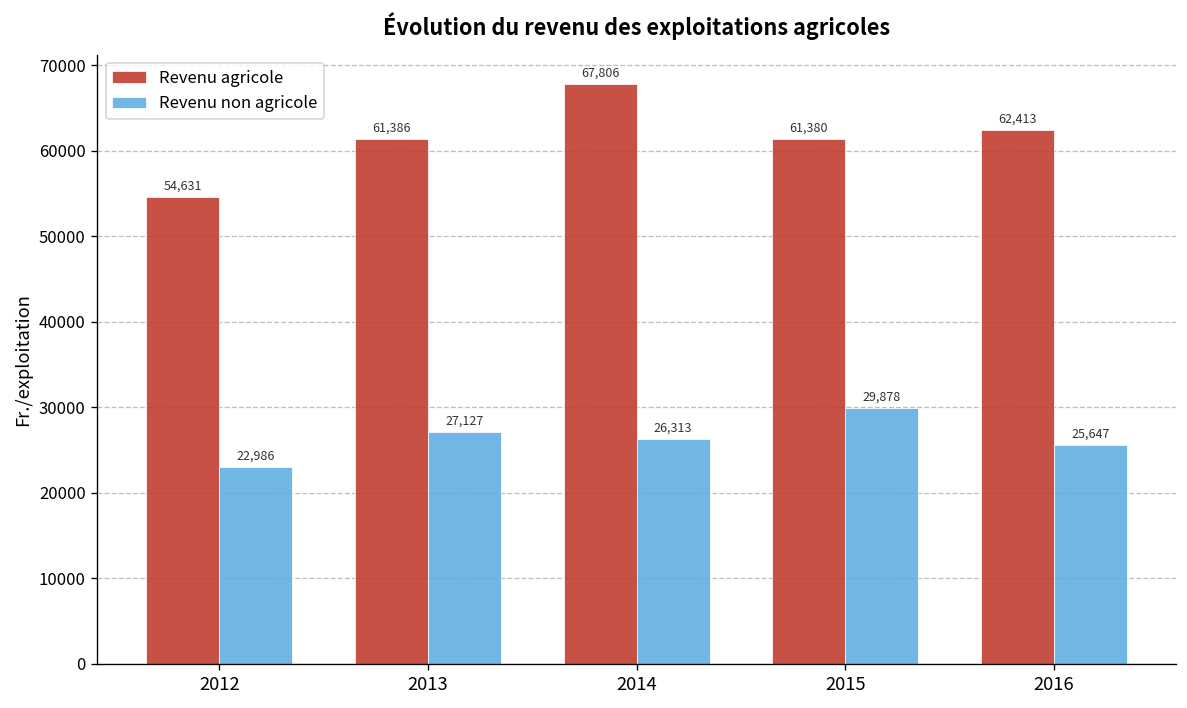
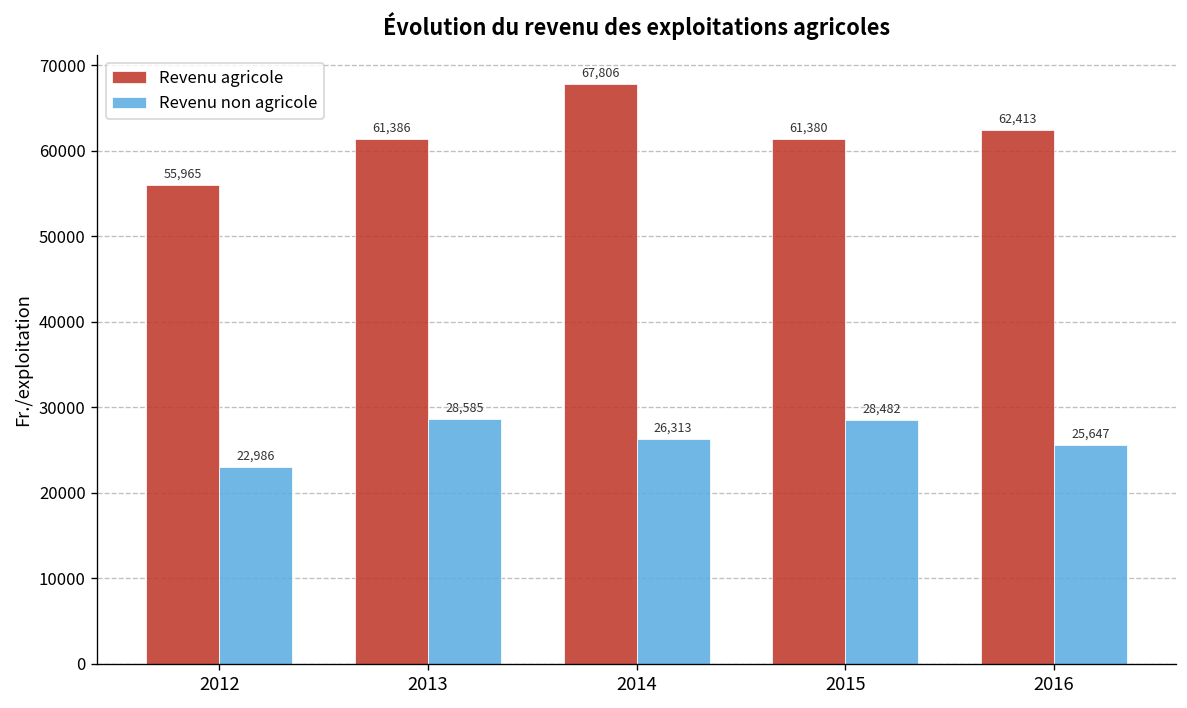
  {
    "Revenu agricole": {
-     "2012": "54,631",
+     "2012": "55,965",
      "2013": "61,386",
      "2014": "67,806",
      "2015": "61,380",
      "2016": "62,413"
    },
    "Revenu non agricole": {
      "2012": "22,986",
-     "2013": "27,127",
+     "2013": "28,585",
      "2014": "26,313",
-     "2015": "29,878",
+     "2015": "28,482",
      "2016": "25,647"
    }
  }
